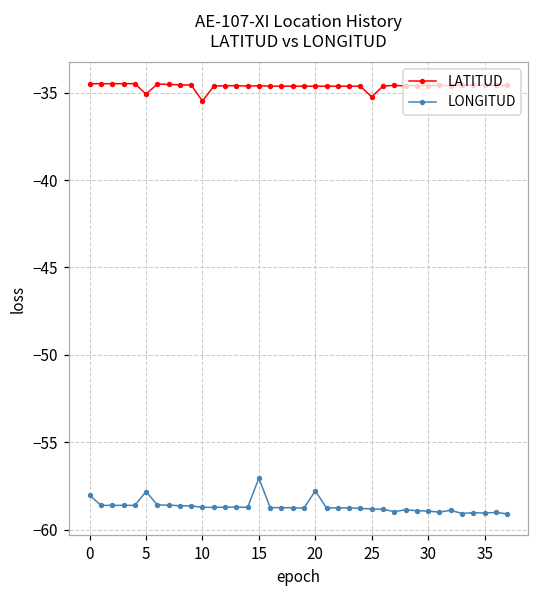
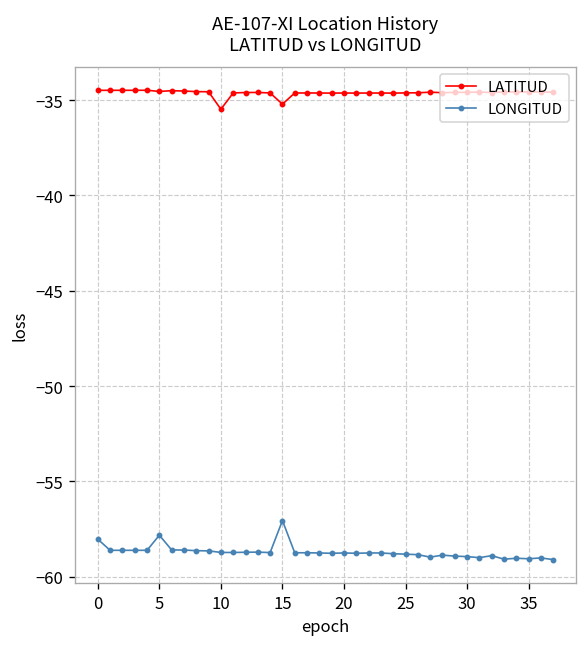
  {
    "LATITUD": {
      "0": -34.5,
-     "5": -35.1,
+     "5": -34.5,
      "10": -35.5,
-     "15": -34.6,
+     "15": -35.2,
      "20": -34.6,
-     "25": -35.2
+     "25": -34.6
    },
    "LONGITUD": {
      "0": -58.0,
      "5": -57.8,
      "10": -58.7,
      "15": -57.1,
-     "20": -57.8,
+     "20": -58.7,
      "25": -58.8,
      "30": -58.9,
      "35": -59.1
    }
  }
